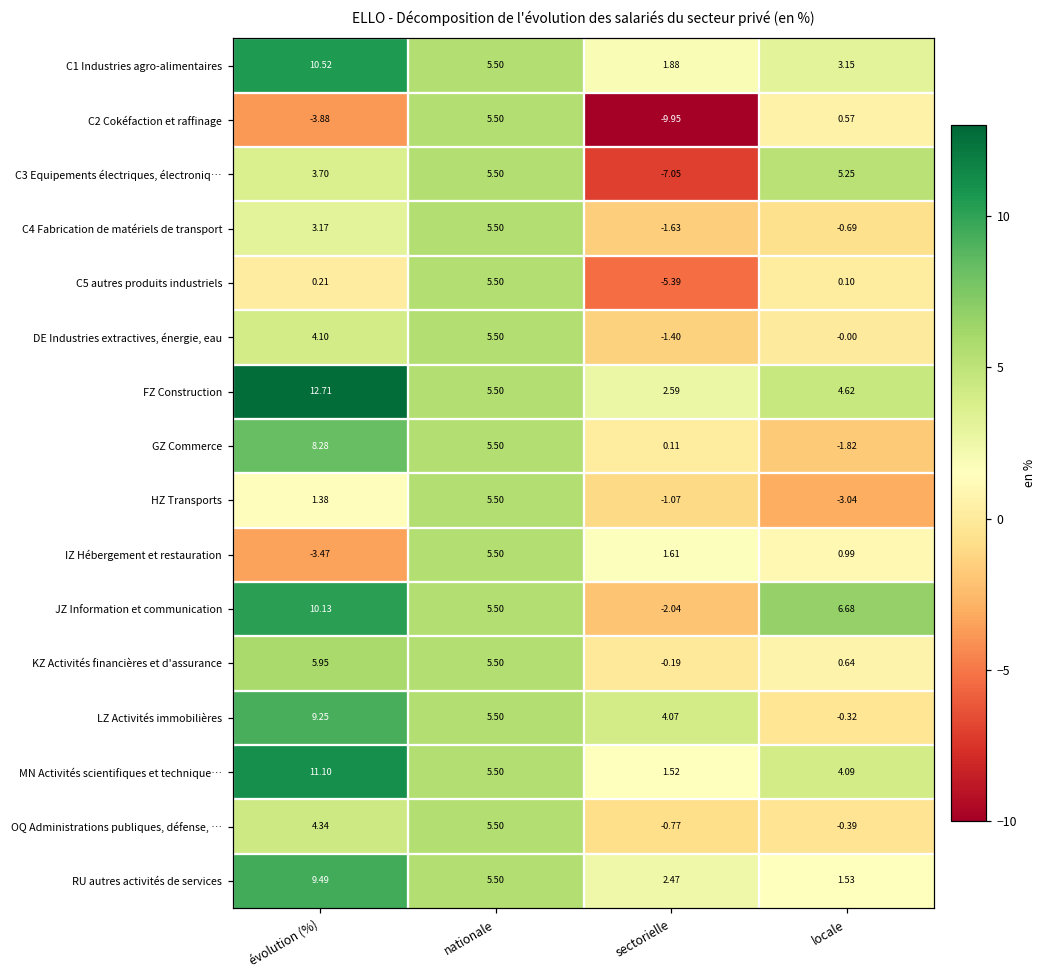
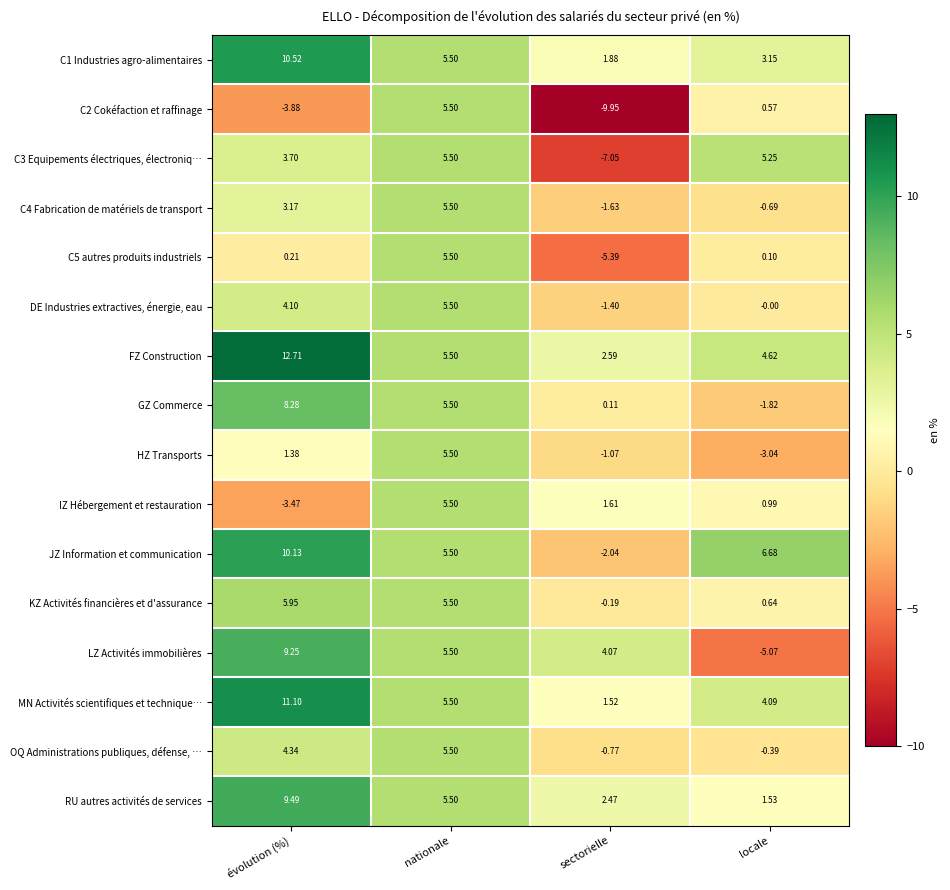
  {
    "C1 Industries agro-alimentaires": {
      "évolution (%)": 10.52,
      "nationale": 5.50,
      "sectorielle": 1.88,
      "locale": 3.15
    },
    "C2 Cokéfaction et raffinage": {
      "évolution (%)": -3.88,
      "nationale": 5.50,
      "sectorielle": -9.95,
      "locale": 0.57
    },
    "C3 Equipements électriques, électroniq…": {
      "évolution (%)": 3.70,
      "nationale": 5.50,
      "sectorielle": -7.05,
      "locale": 5.25
    },
    "C4 Fabrication de matériels de transport": {
      "évolution (%)": 3.17,
      "nationale": 5.50,
      "sectorielle": -1.63,
      "locale": -0.69
    },
    "C5 autres produits industriels": {
      "évolution (%)": 0.21,
      "nationale": 5.50,
      "sectorielle": -5.39,
      "locale": 0.10
    },
    "DE Industries extractives, énergie, eau": {
      "évolution (%)": 4.10,
      "nationale": 5.50,
      "sectorielle": -1.40,
      "locale": -0.00
    },
    "FZ Construction": {
      "évolution (%)": 12.71,
      "nationale": 5.50,
      "sectorielle": 2.59,
      "locale": 4.62
    },
    "GZ Commerce": {
      "évolution (%)": 8.28,
      "nationale": 5.50,
      "sectorielle": 0.11,
      "locale": -1.82
    },
    "HZ Transports": {
      "évolution (%)": 1.38,
      "nationale": 5.50,
      "sectorielle": -1.07,
      "locale": -3.04
    },
    "IZ Hébergement et restauration": {
      "évolution (%)": -3.47,
      "nationale": 5.50,
      "sectorielle": 1.61,
      "locale": 0.99
    },
    "JZ Information et communication": {
      "évolution (%)": 10.13,
      "nationale": 5.50,
      "sectorielle": -2.04,
      "locale": 6.68
    },
    "KZ Activités financières et d'assurance": {
      "évolution (%)": 5.95,
      "nationale": 5.50,
      "sectorielle": -0.19,
      "locale": 0.64
    },
    "LZ Activités immobilières": {
      "évolution (%)": 9.25,
      "nationale": 5.50,
      "sectorielle": 4.07,
-     "locale": -0.32
+     "locale": -5.07
    },
    "MN Activités scientifiques et technique…": {
      "évolution (%)": 11.10,
      "nationale": 5.50,
      "sectorielle": 1.52,
      "locale": 4.09
    },
    "OQ Administrations publiques, défense, …": {
      "évolution (%)": 4.34,
      "nationale": 5.50,
      "sectorielle": -0.77,
      "locale": -0.39
    },
    "RU autres activités de services": {
      "évolution (%)": 9.49,
      "nationale": 5.50,
      "sectorielle": 2.47,
      "locale": 1.53
    }
  }
